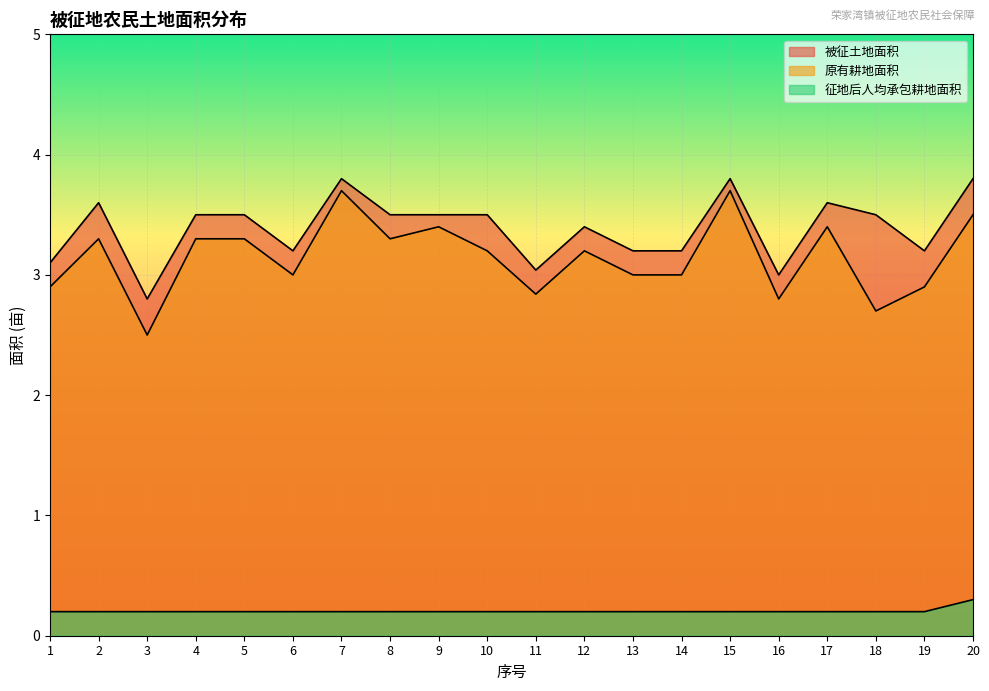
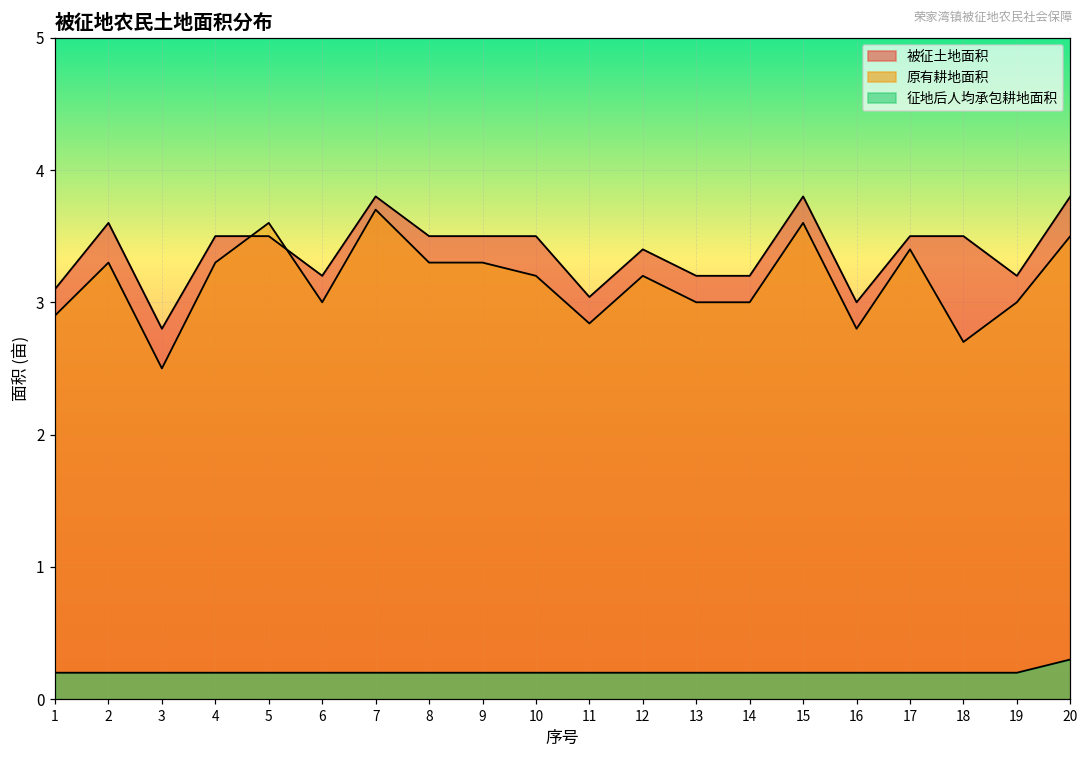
  {
    "被征土地面积": {
      "1": 3.1,
      "2": 3.6,
      "3": 2.8,
      "4": 3.5,
      "5": 3.5,
      "6": 3.2,
      "7": 3.8,
      "8": 3.5,
      "9": 3.5,
      "10": 3.5,
      "11": 3.04,
      "12": 3.4,
      "13": 3.2,
      "14": 3.2,
      "15": 3.8,
      "16": 3.0,
-     "17": 3.6,
+     "17": 3.5,
      "18": 3.5,
      "19": 3.2,
      "20": 3.8
    },
    "原有耕地面积": {
      "1": 2.9,
      "2": 3.3,
      "3": 2.5,
      "4": 3.3,
-     "5": 3.3,
+     "5": 3.6,
      "6": 3.0,
      "7": 3.7,
      "8": 3.3,
-     "9": 3.4,
+     "9": 3.3,
      "10": 3.2,
      "11": 2.84,
      "12": 3.2,
      "13": 3.0,
      "14": 3.0,
-     "15": 3.7,
+     "15": 3.6,
      "16": 2.8,
      "17": 3.4,
      "18": 2.7,
-     "19": 2.9,
+     "19": 3.0,
      "20": 3.5
    },
    "征地后人均承包耕地面积": {
      "1": 0.2,
      "2": 0.2,
      "3": 0.2,
      "4": 0.2,
      "5": 0.2,
      "6": 0.2,
      "7": 0.2,
      "8": 0.2,
      "9": 0.2,
      "10": 0.2,
      "11": 0.2,
      "12": 0.2,
      "13": 0.2,
      "14": 0.2,
      "15": 0.2,
      "16": 0.2,
      "17": 0.2,
      "18": 0.2,
      "19": 0.2,
      "20": 0.3
    }
  }
